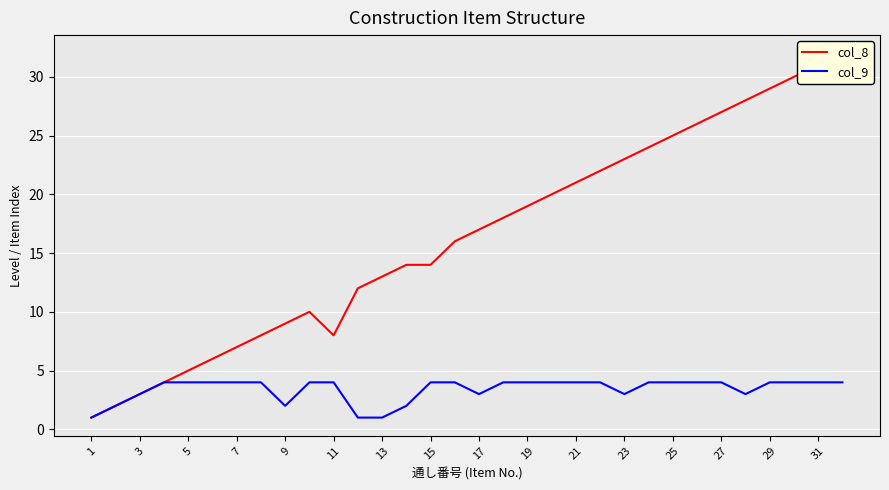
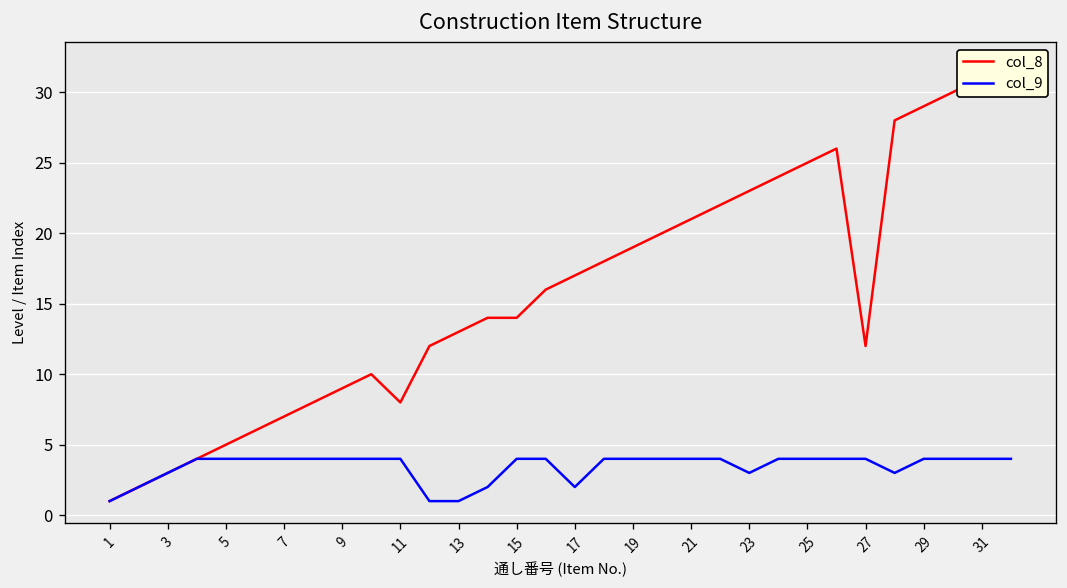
  {
    "col_8": {
      "5": 5,
      "7": 7,
      "9": 9,
      "11": 8,
      "13": 13,
      "15": 14,
      "17": 17,
      "19": 19,
      "21": 21,
      "23": 23,
      "25": 25,
-     "27": 27,
+     "27": 12,
      "29": 29
    },
    "col_9": {
      "5": 4,
      "7": 4,
-     "9": 2,
+     "9": 4,
      "11": 4,
      "13": 1,
      "15": 4,
-     "17": 3,
+     "17": 2,
      "19": 4,
      "21": 4,
      "23": 3,
      "25": 4,
      "27": 4,
      "29": 4,
      "31": 4
    }
  }
